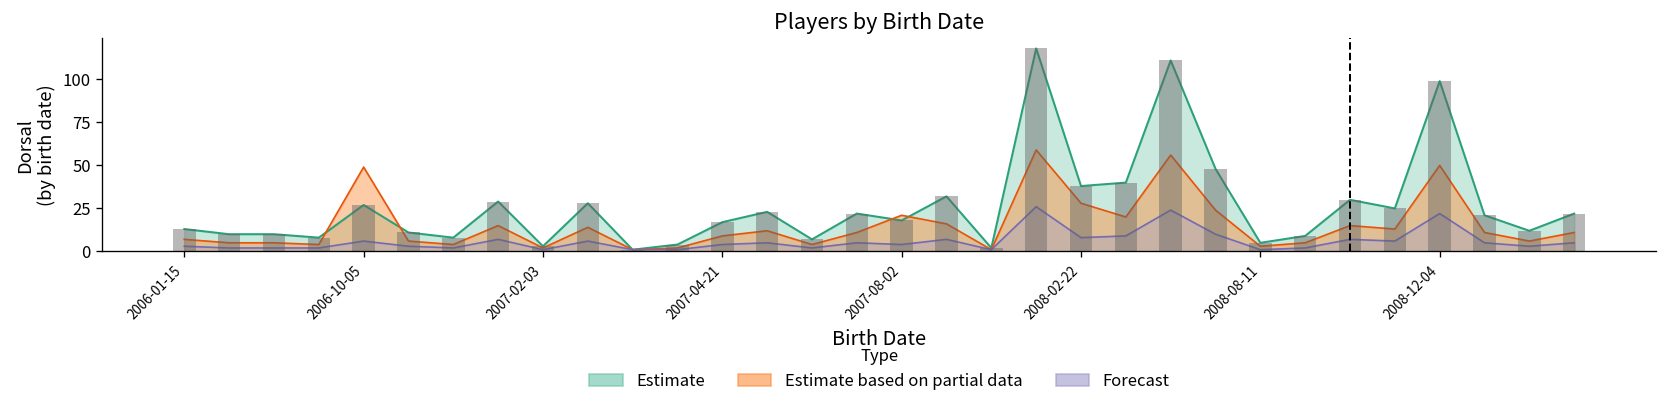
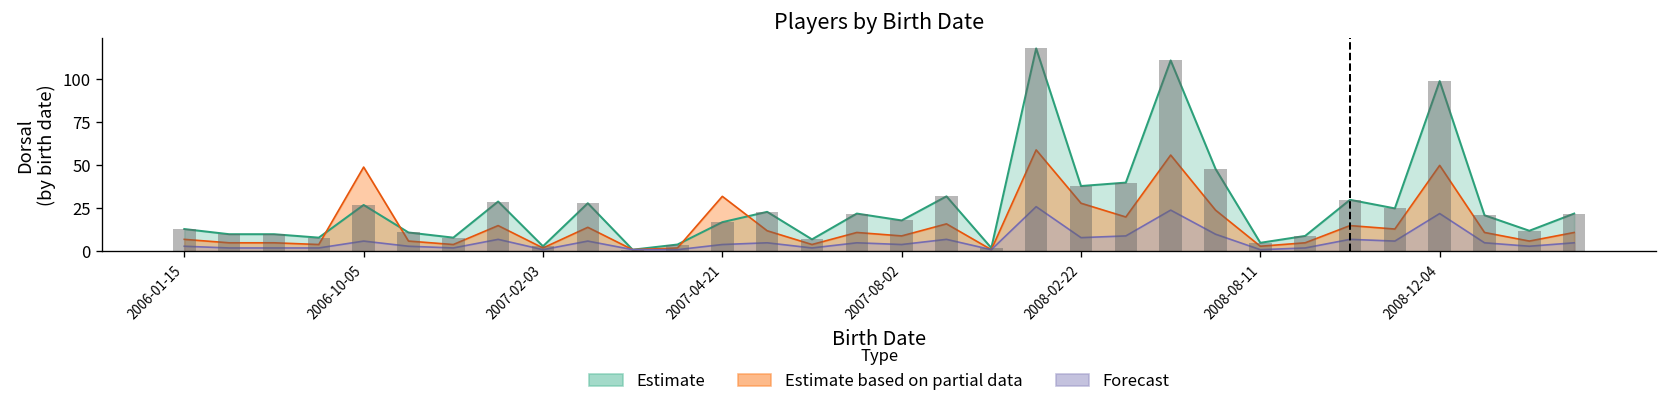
  {
    "Estimate based on partial data": {
      "2006-01-15": 7,
      "2006-10-05": 49,
-     "2007-04-21": 9,
-     "2007-08-02": 21,
+     "2007-04-21": 32,
+     "2007-08-02": 9,
      "2008-02-22": 28,
      "2008-08-11": 3
    }
  }
